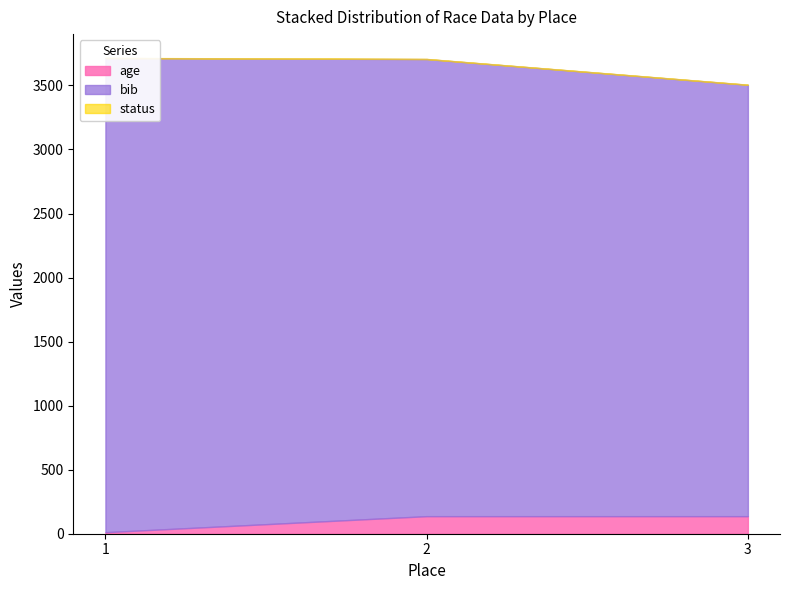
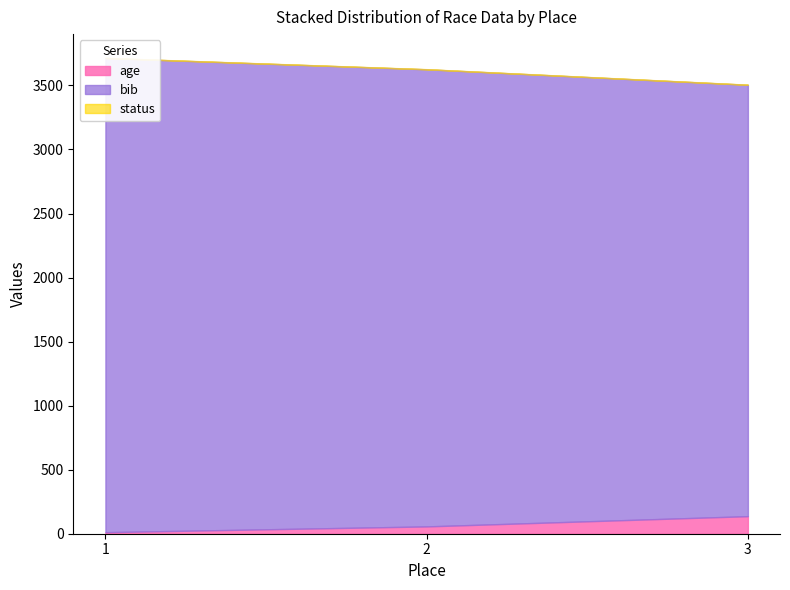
  {
    "age": {
-     "2": 140,
+     "2": 60,
      "3": 140
    },
    "status": {
      "2": 3570,
      "3": 3370
    }
  }
